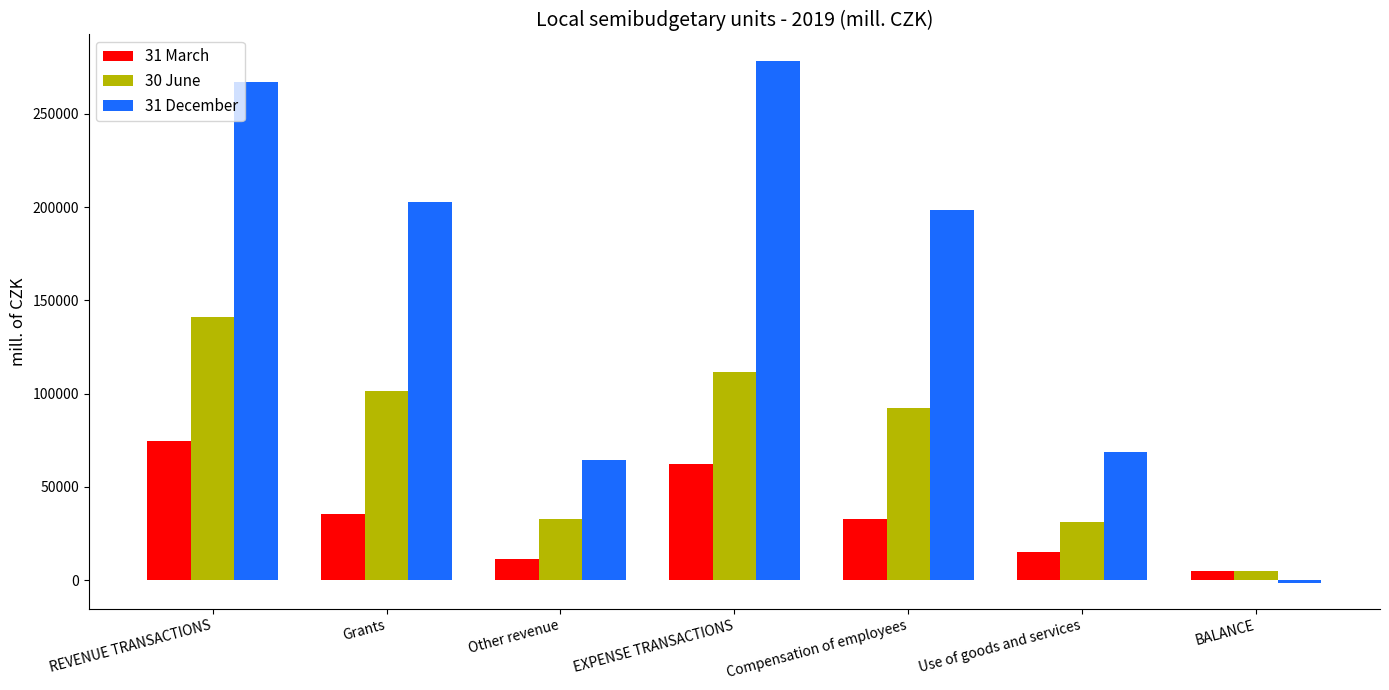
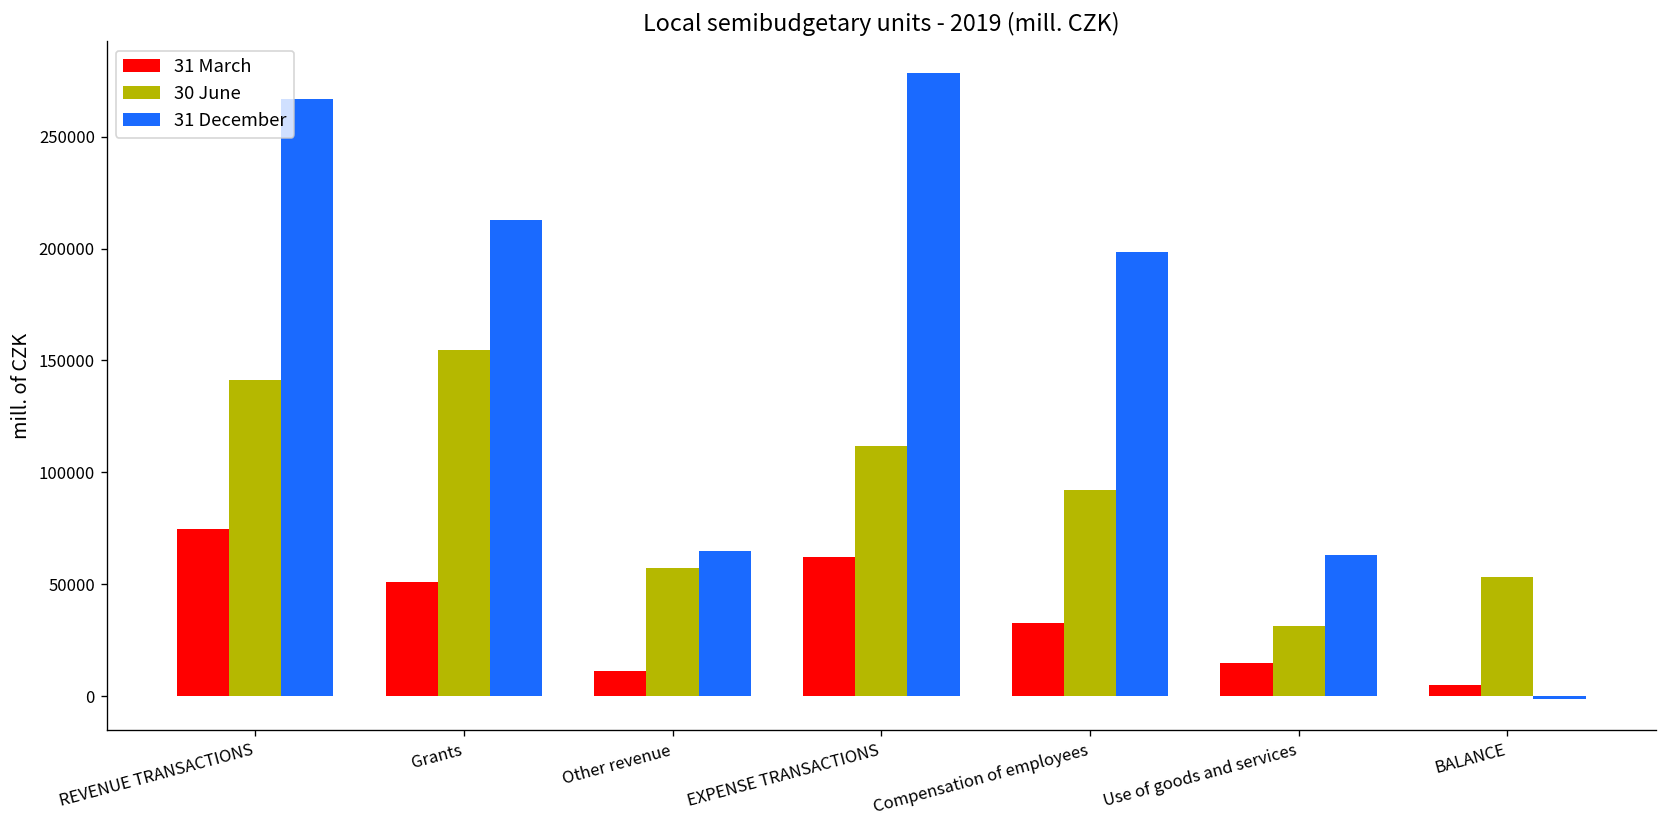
  {
    "31 March": {
      "REVENUE TRANSACTIONS": 75000,
-     "Grants": 35000,
+     "Grants": 51000,
      "Other revenue": 11000,
      "EXPENSE TRANSACTIONS": 62000,
      "Compensation of employees": 33000,
      "Use of goods and services": 15000,
      "BALANCE": 5000
    },
    "30 June": {
      "REVENUE TRANSACTIONS": 141000,
-     "Grants": 101000,
-     "Other revenue": 33000,
+     "Grants": 155000,
+     "Other revenue": 57000,
      "EXPENSE TRANSACTIONS": 112000,
      "Compensation of employees": 92000,
      "Use of goods and services": 31000,
-     "BALANCE": 5000
+     "BALANCE": 53000
    },
    "31 December": {
      "REVENUE TRANSACTIONS": 267000,
-     "Grants": 203000,
+     "Grants": 213000,
      "Other revenue": 65000,
      "EXPENSE TRANSACTIONS": 279000,
      "Compensation of employees": 198000,
-     "Use of goods and services": 68000,
+     "Use of goods and services": 63000,
      "BALANCE": -1000
    }
  }
